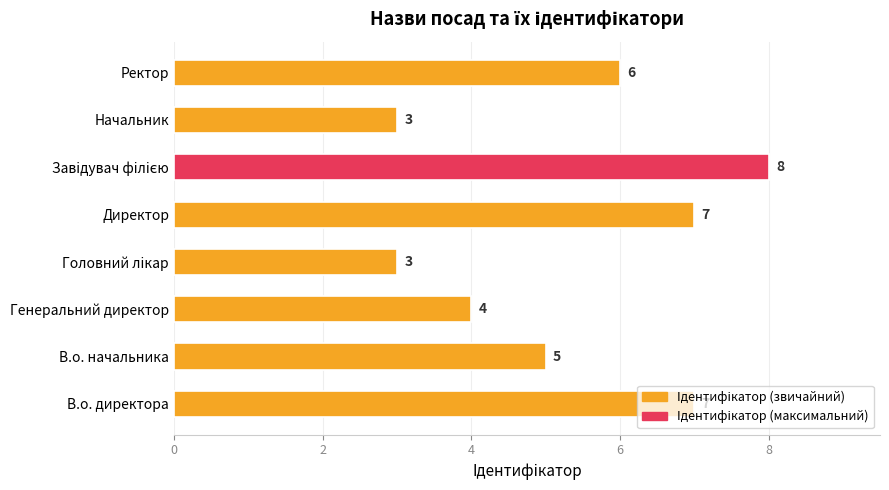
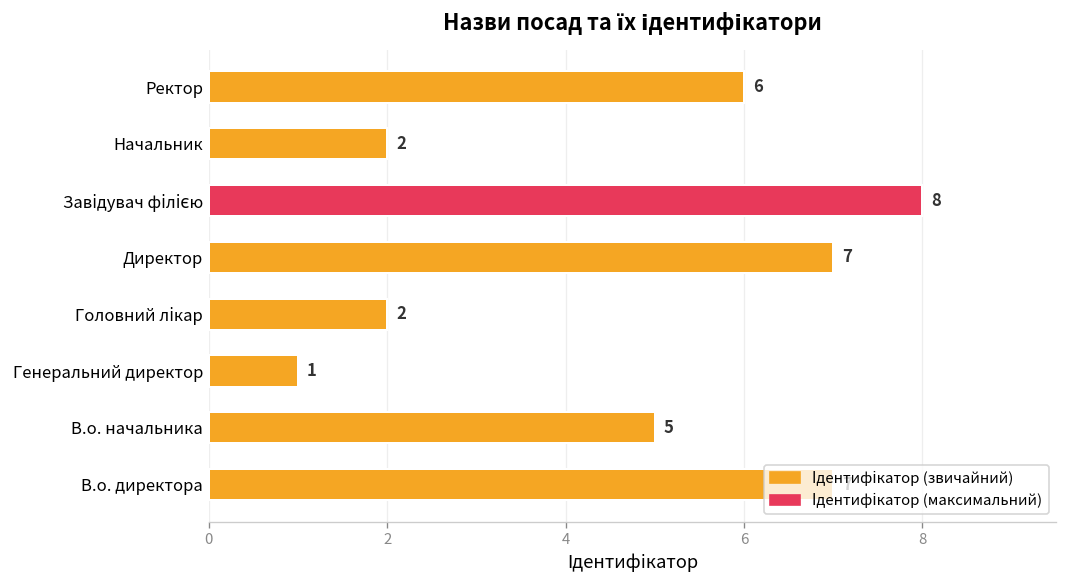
  {
    "Ректор": 6,
-   "Начальник": 3,
+   "Начальник": 2,
    "Завідувач філією": 8,
    "Директор": 7,
-   "Головний лікар": 3,
-   "Генеральний директор": 4,
+   "Головний лікар": 2,
+   "Генеральний директор": 1,
    "В.о. начальника": 5
  }
